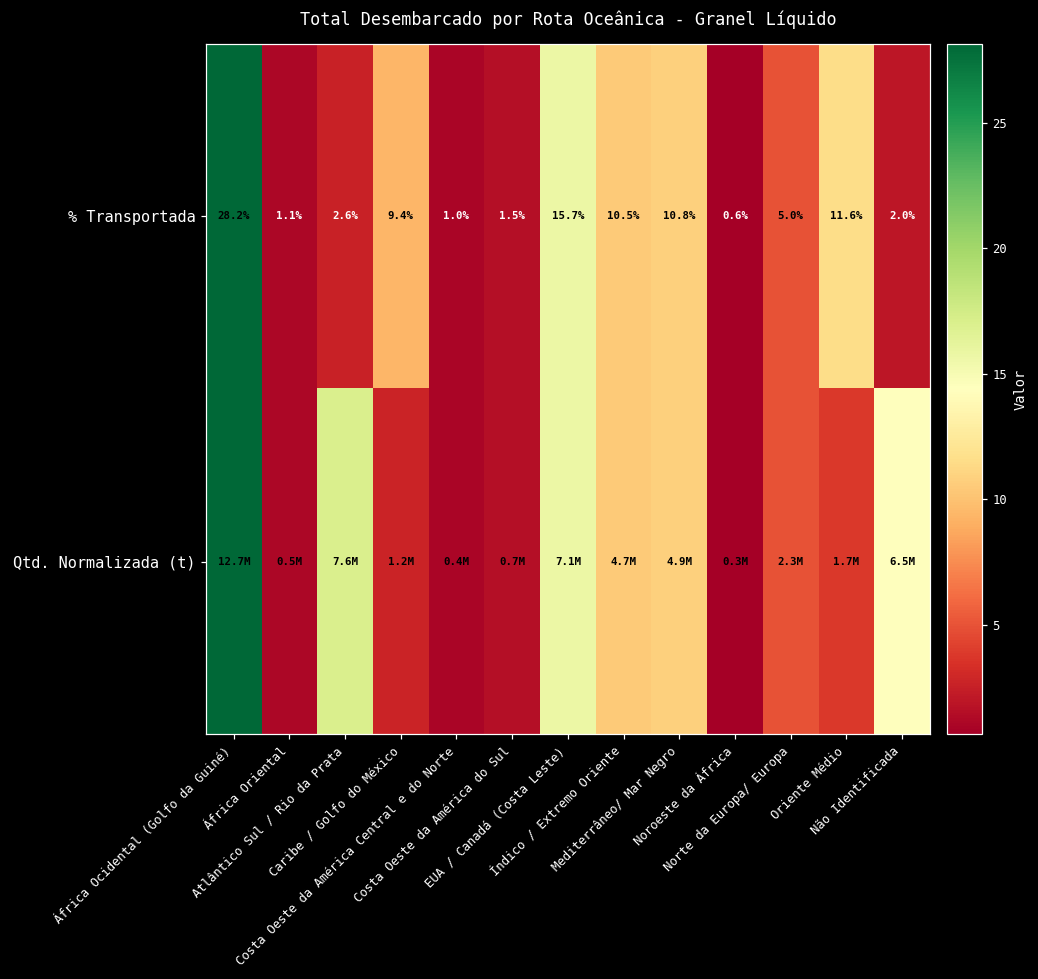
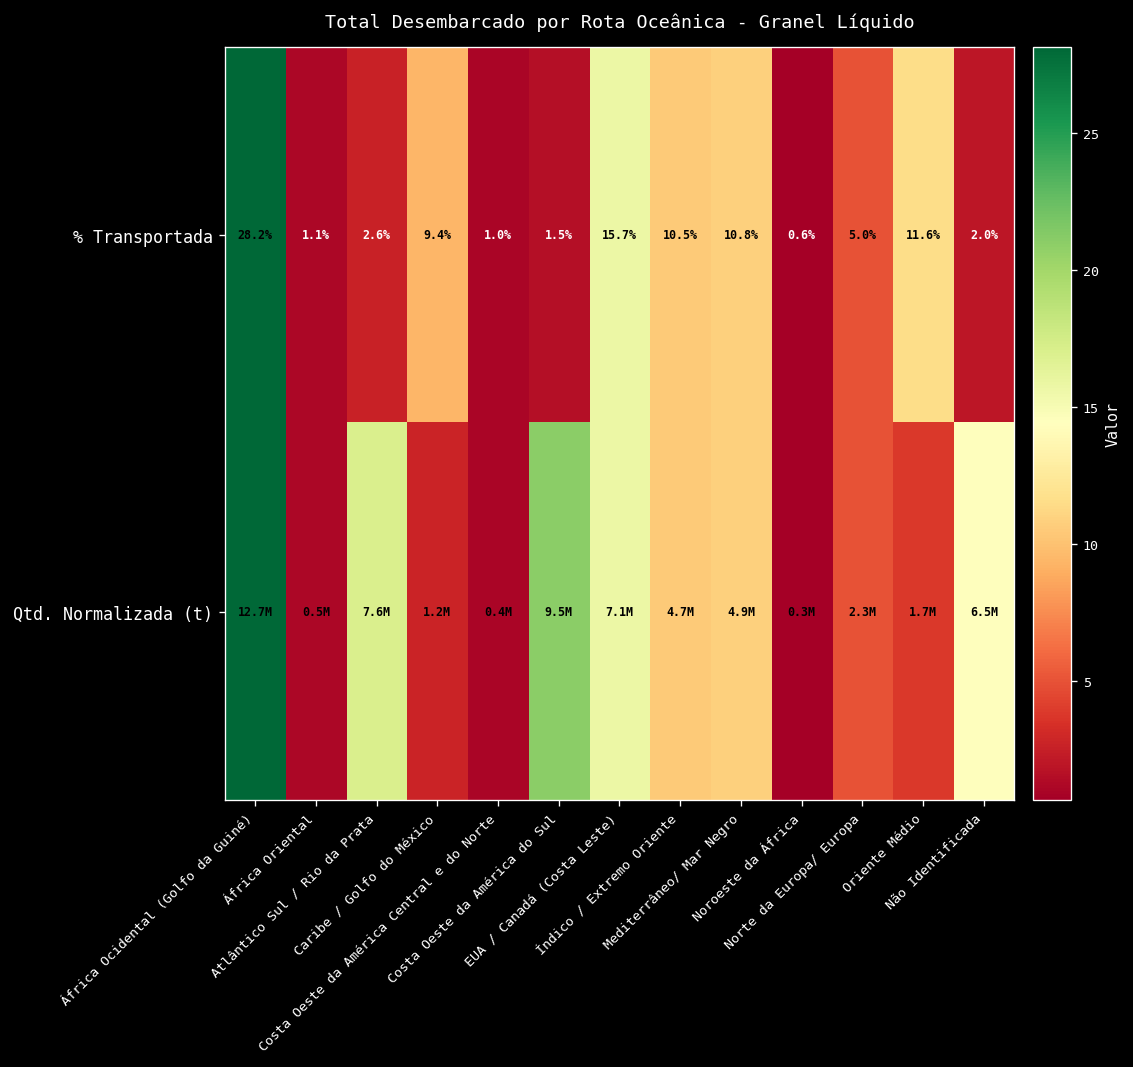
  {
    "% Transportada": {
      "África Ocidental (Golfo da Guiné)": "28.2%",
      "África Oriental": "1.1%",
      "Atlântico Sul / Rio da Prata": "2.6%",
      "Caribe / Golfo do México": "9.4%",
      "Costa Oeste da América Central e do Norte": "1.0%",
      "Costa Oeste da América do Sul": "1.5%",
      "EUA / Canadá (Costa Leste)": "15.7%",
      "Índico / Extremo Oriente": "10.5%",
      "Mediterrâneo/ Mar Negro": "10.8%",
      "Noroeste da África": "0.6%",
      "Norte da Europa/ Europa": "5.0%",
      "Oriente Médio": "11.6%",
      "Não Identificada": "2.0%"
    },
    "Qtd. Normalizada (t)": {
      "África Ocidental (Golfo da Guiné)": "12.7M",
      "África Oriental": "0.5M",
      "Atlântico Sul / Rio da Prata": "7.6M",
      "Caribe / Golfo do México": "1.2M",
      "Costa Oeste da América Central e do Norte": "0.4M",
-     "Costa Oeste da América do Sul": "0.7M",
+     "Costa Oeste da América do Sul": "9.5M",
      "EUA / Canadá (Costa Leste)": "7.1M",
      "Índico / Extremo Oriente": "4.7M",
      "Mediterrâneo/ Mar Negro": "4.9M",
      "Noroeste da África": "0.3M",
      "Norte da Europa/ Europa": "2.3M",
      "Oriente Médio": "1.7M",
      "Não Identificada": "6.5M"
    }
  }
